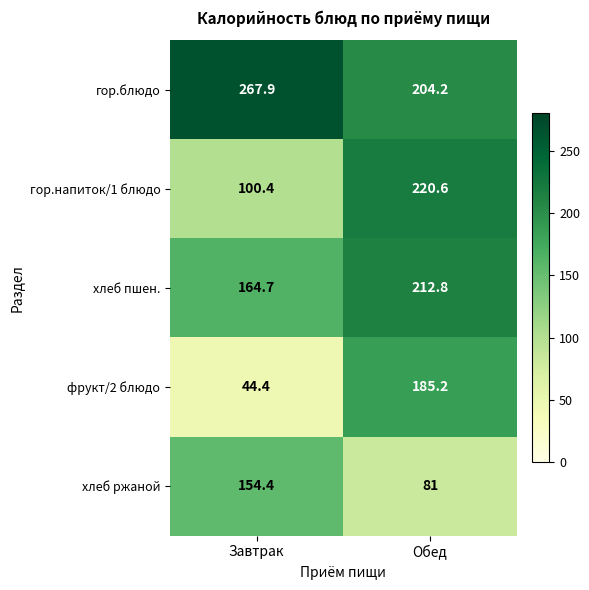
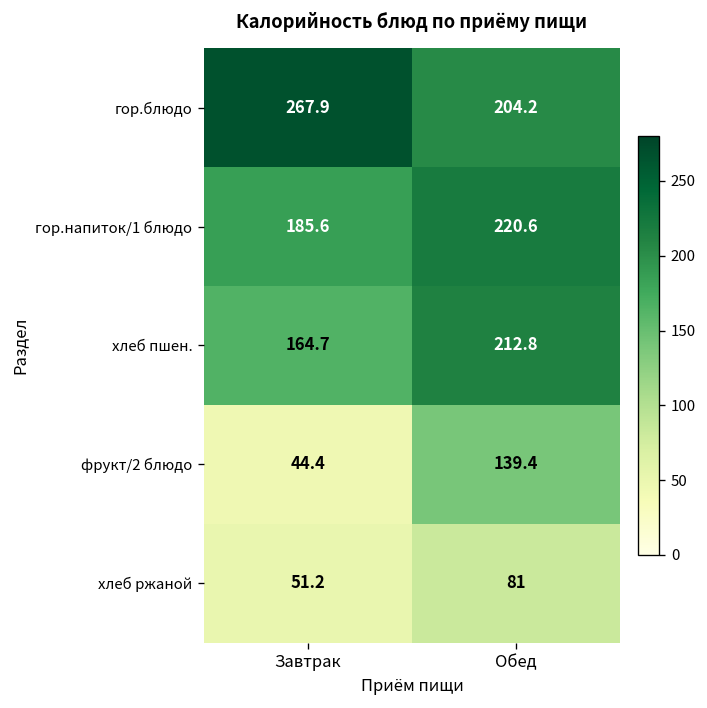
  {
    "гор.блюдо": {
      "Завтрак": 267.9,
      "Обед": 204.2
    },
    "гор.напиток/1 блюдо": {
-     "Завтрак": 100.4,
+     "Завтрак": 185.6,
      "Обед": 220.6
    },
    "хлеб пшен.": {
      "Завтрак": 164.7,
      "Обед": 212.8
    },
    "фрукт/2 блюдо": {
      "Завтрак": 44.4,
-     "Обед": 185.2
+     "Обед": 139.4
    },
    "хлеб ржаной": {
-     "Завтрак": 154.4,
+     "Завтрак": 51.2,
      "Обед": 81
    }
  }
